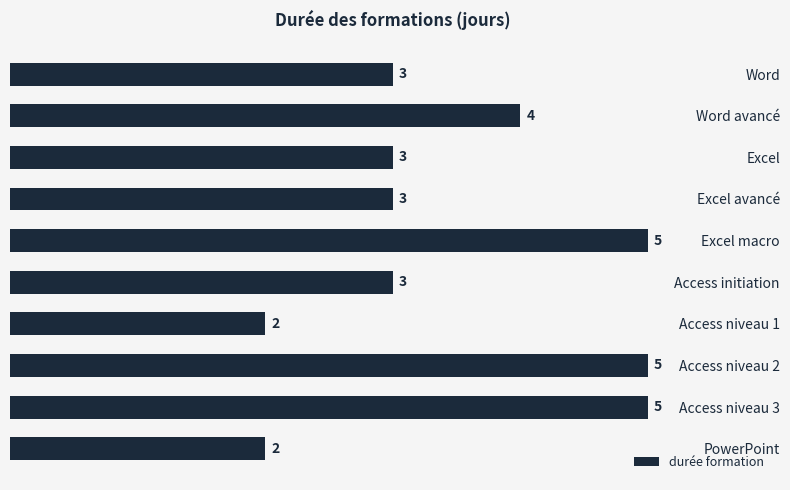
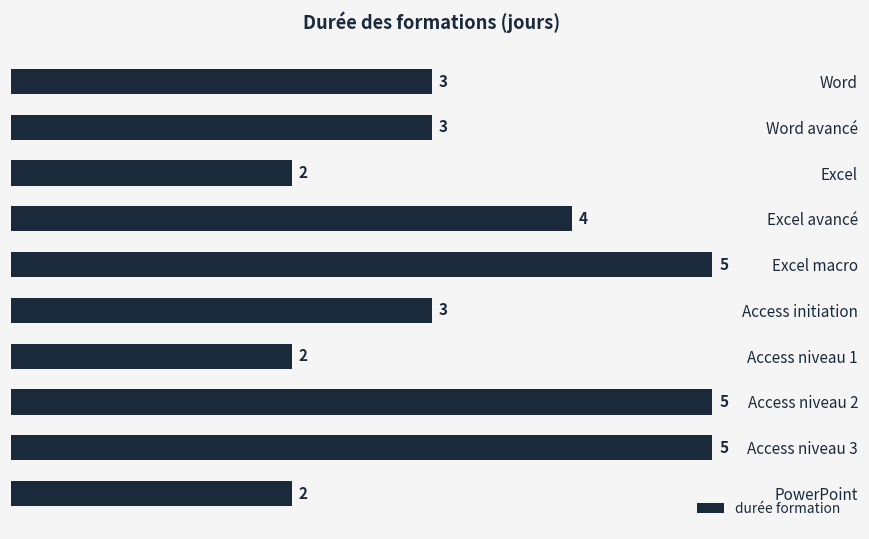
  {
    "Word": 3,
-   "Word avancé": 4,
-   "Excel": 3,
-   "Excel avancé": 3,
+   "Word avancé": 3,
+   "Excel": 2,
+   "Excel avancé": 4,
    "Excel macro": 5,
    "Access initiation": 3,
    "Access niveau 1": 2,
    "Access niveau 2": 5,
    "Access niveau 3": 5,
    "PowerPoint": 2
  }
